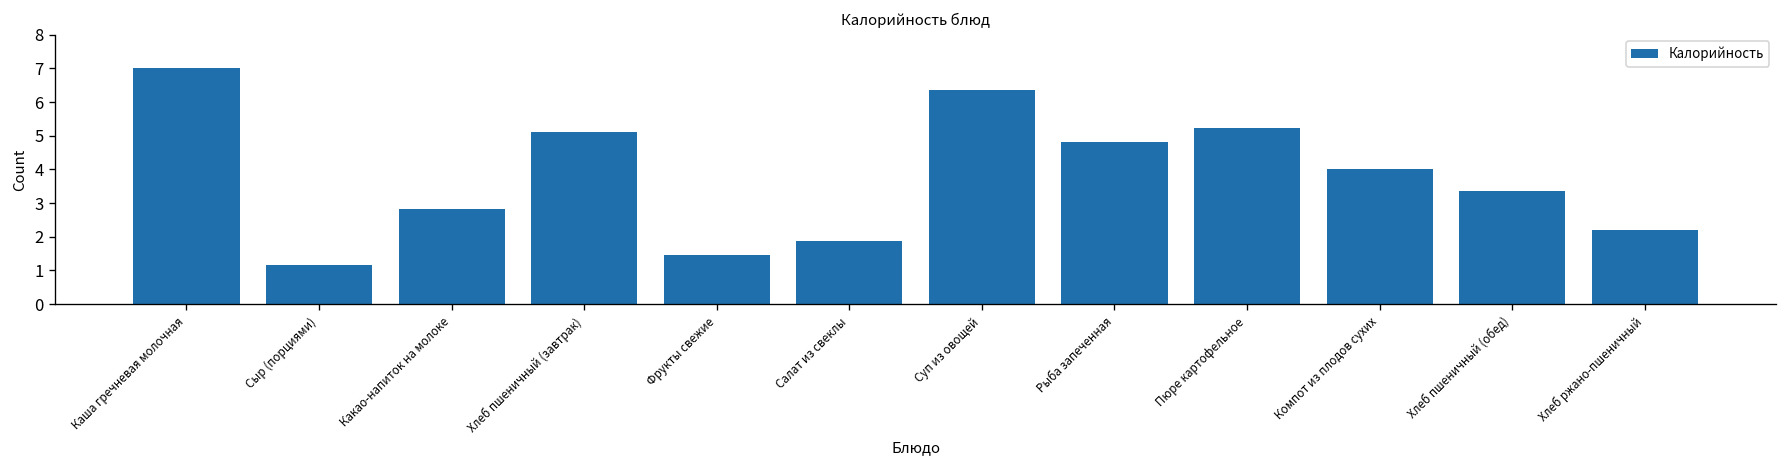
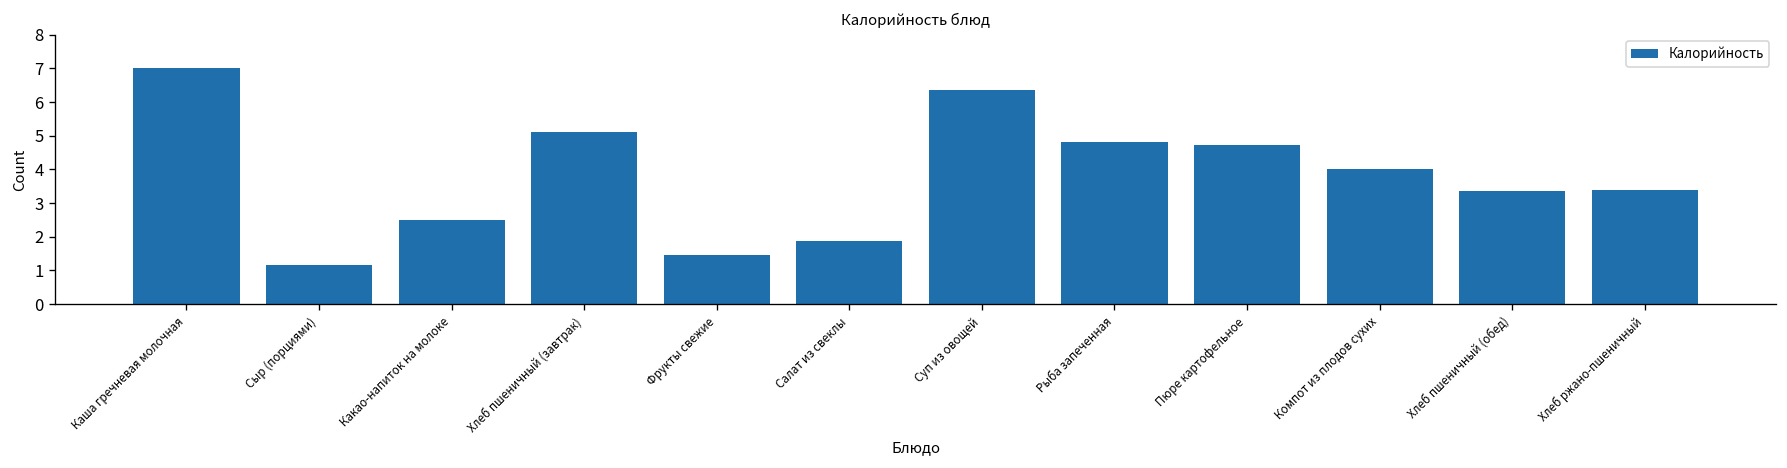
  {
    "Каша гречневая молочная": 7.0,
    "Сыр (порциями)": 1.2,
-   "Какао-напиток на молоке": 2.8,
+   "Какао-напиток на молоке": 2.5,
    "Хлеб пшеничный (завтрак)": 5.1,
    "Фрукты свежие": 1.4,
    "Салат из свеклы": 1.9,
    "Суп из овощей": 6.3,
    "Рыба запеченная": 4.8,
-   "Пюре картофельное": 5.2,
+   "Пюре картофельное": 4.7,
    "Компот из плодов сухих": 4.0,
    "Хлеб пшеничный (обед)": 3.4,
-   "Хлеб ржано-пшеничный": 2.2
+   "Хлеб ржано-пшеничный": 3.4
  }
